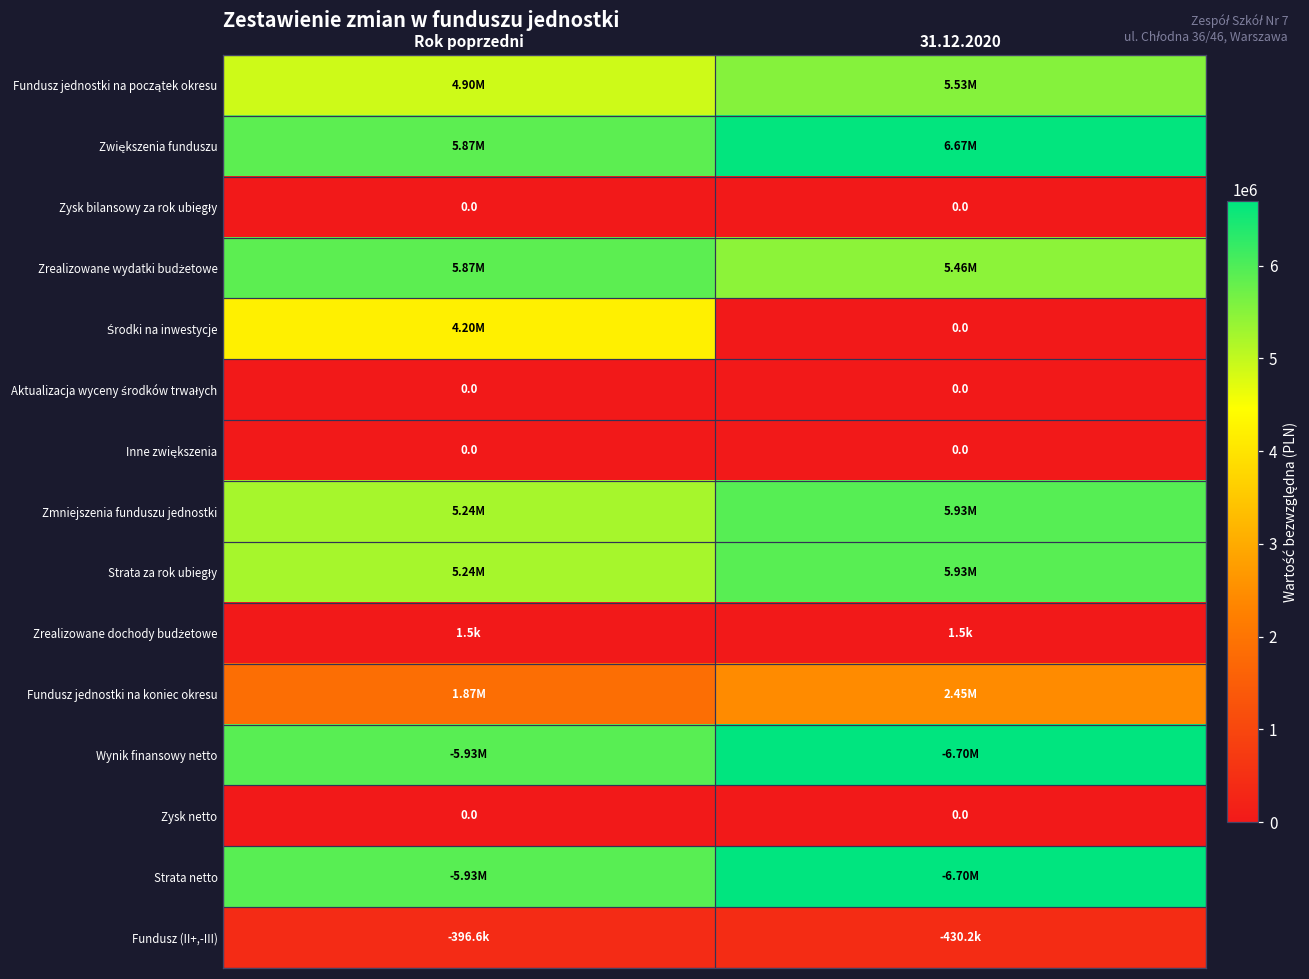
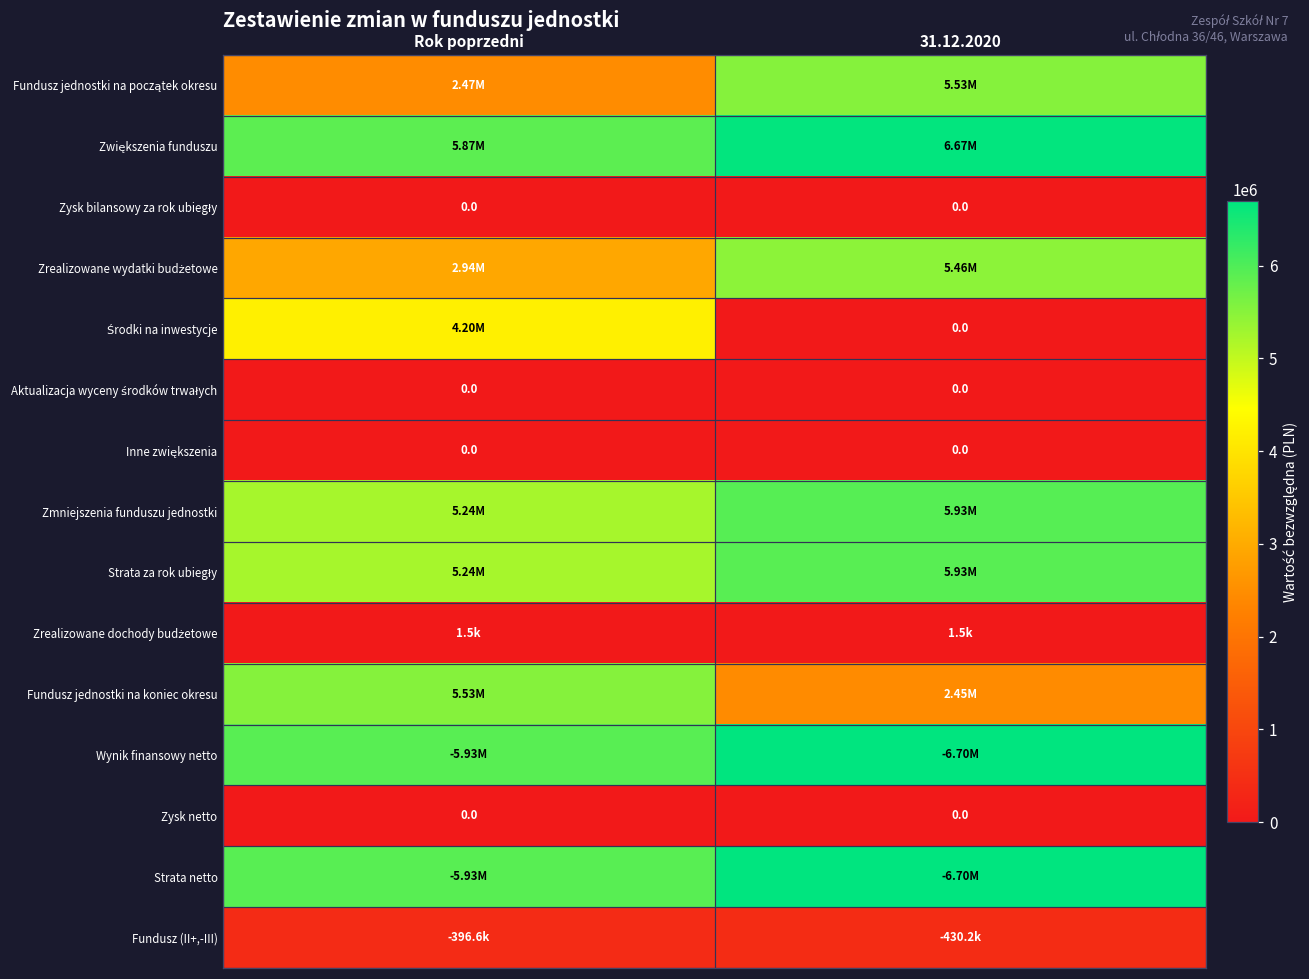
  {
    "Fundusz jednostki na początek okresu": {
-     "Rok poprzedni": "4.90M",
+     "Rok poprzedni": "2.47M",
      "31.12.2020": "5.53M"
    },
    "Zwiększenia funduszu": {
      "Rok poprzedni": "5.87M",
      "31.12.2020": "6.67M"
    },
    "Zysk bilansowy za rok ubiegły": {
      "Rok poprzedni": "0.0",
      "31.12.2020": "0.0"
    },
    "Zrealizowane wydatki budżetowe": {
-     "Rok poprzedni": "5.87M",
+     "Rok poprzedni": "2.94M",
      "31.12.2020": "5.46M"
    },
    "Środki na inwestycje": {
      "Rok poprzedni": "4.20M",
      "31.12.2020": "0.0"
    },
    "Aktualizacja wyceny środków trwałych": {
      "Rok poprzedni": "0.0",
      "31.12.2020": "0.0"
    },
    "Inne zwiększenia": {
      "Rok poprzedni": "0.0",
      "31.12.2020": "0.0"
    },
    "Zmniejszenia funduszu jednostki": {
      "Rok poprzedni": "5.24M",
      "31.12.2020": "5.93M"
    },
    "Strata za rok ubiegły": {
      "Rok poprzedni": "5.24M",
      "31.12.2020": "5.93M"
    },
    "Zrealizowane dochody budżetowe": {
      "Rok poprzedni": "1.5k",
      "31.12.2020": "1.5k"
    },
    "Fundusz jednostki na koniec okresu": {
-     "Rok poprzedni": "1.87M",
+     "Rok poprzedni": "5.53M",
      "31.12.2020": "2.45M"
    },
    "Wynik finansowy netto": {
      "Rok poprzedni": "-5.93M",
      "31.12.2020": "-6.70M"
    },
    "Zysk netto": {
      "Rok poprzedni": "0.0",
      "31.12.2020": "0.0"
    },
    "Strata netto": {
      "Rok poprzedni": "-5.93M",
      "31.12.2020": "-6.70M"
    },
    "Fundusz (II+,-III)": {
      "Rok poprzedni": "-396.6k",
      "31.12.2020": "-430.2k"
    }
  }
